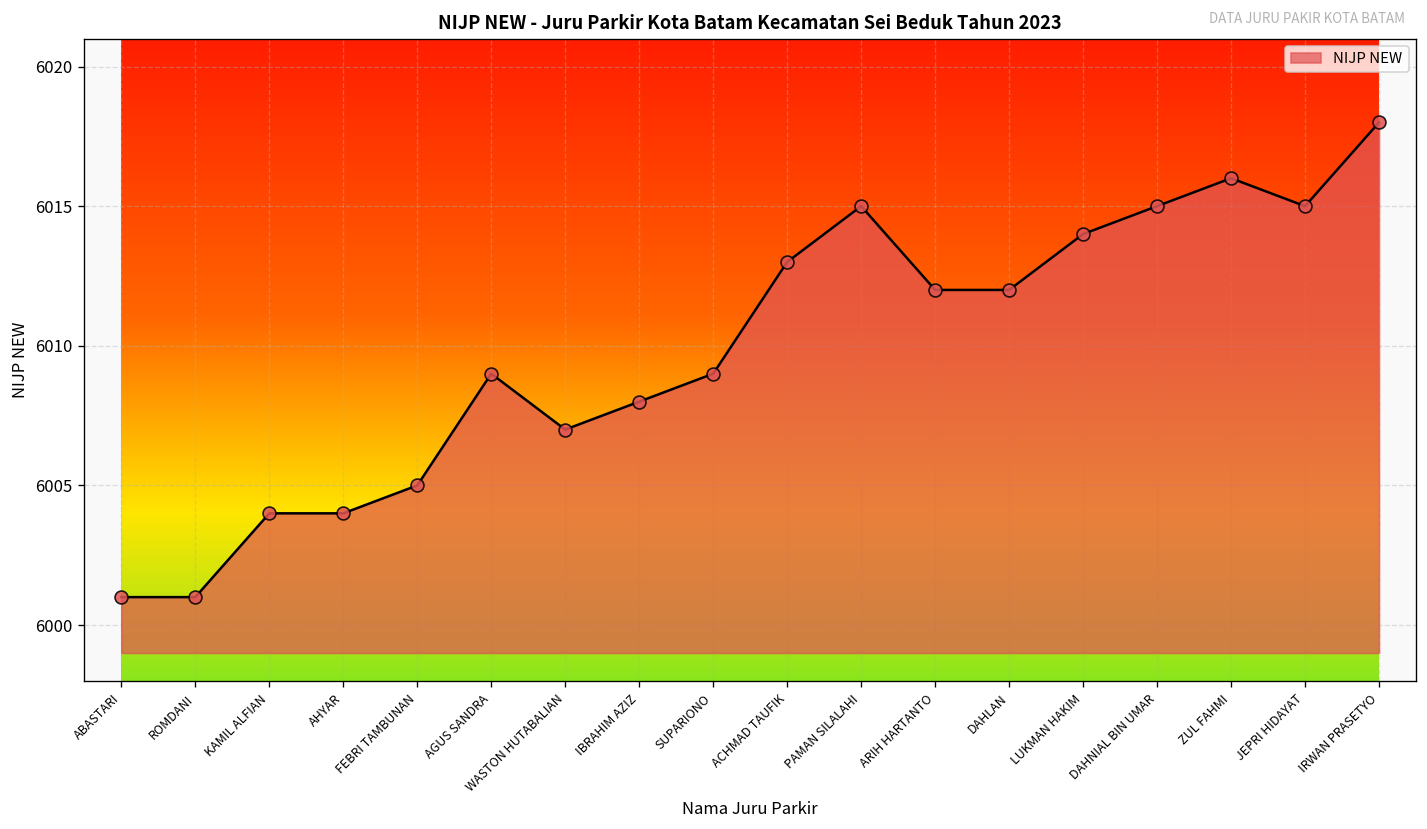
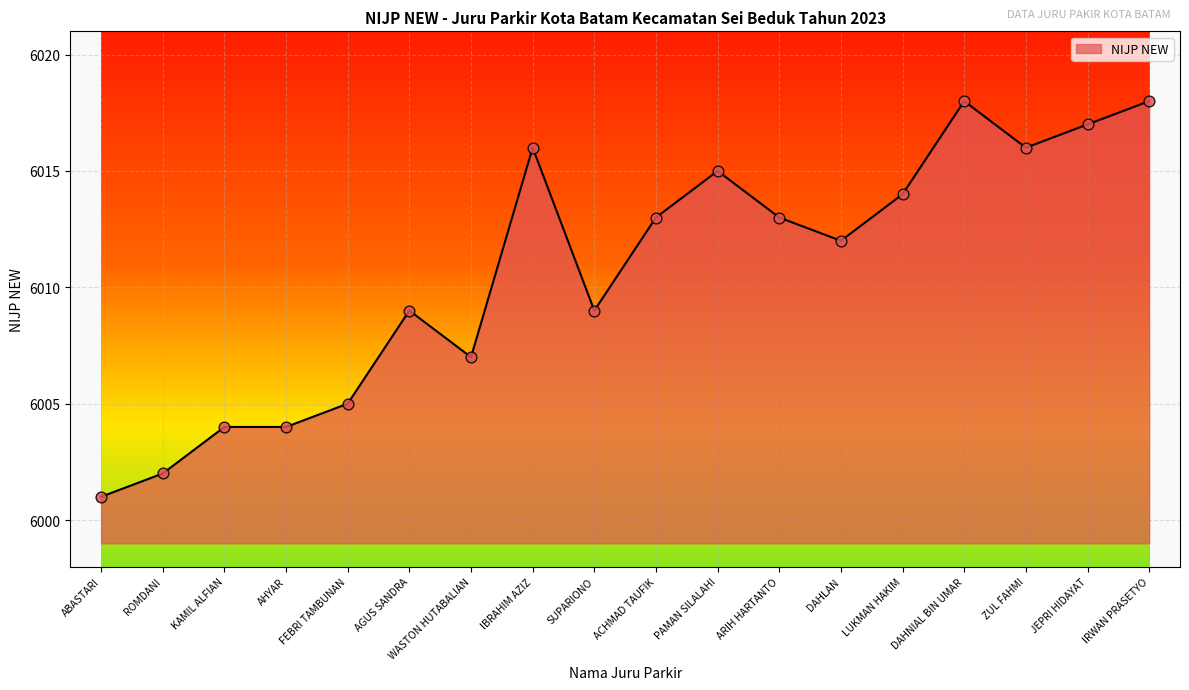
  {
    "ABASTARI": 6001,
-   "ROMDANI": 6001,
+   "ROMDANI": 6002,
    "KAMIL ALFIAN": 6004,
    "AHYAR": 6004,
    "FEBRI TAMBUNAN": 6005,
    "AGUS SANDRA": 6009,
    "WASTON HUTABALIAN": 6007,
-   "IBRAHIM AZIZ": 6008,
+   "IBRAHIM AZIZ": 6016,
    "SUPARIONO": 6009,
    "ACHMAD TAUFIK": 6013,
    "PAMAN SILALAHI": 6015,
-   "ARIH HARTANTO": 6012,
+   "ARIH HARTANTO": 6013,
    "DAHLAN": 6012,
    "LUKMAN HAKIM": 6014,
-   "DAHNIAL BIN UMAR": 6015,
+   "DAHNIAL BIN UMAR": 6018,
    "ZUL FAHMI": 6016,
-   "JEPRI HIDAYAT": 6015,
+   "JEPRI HIDAYAT": 6017,
    "IRWAN PRASETYO": 6018
  }
